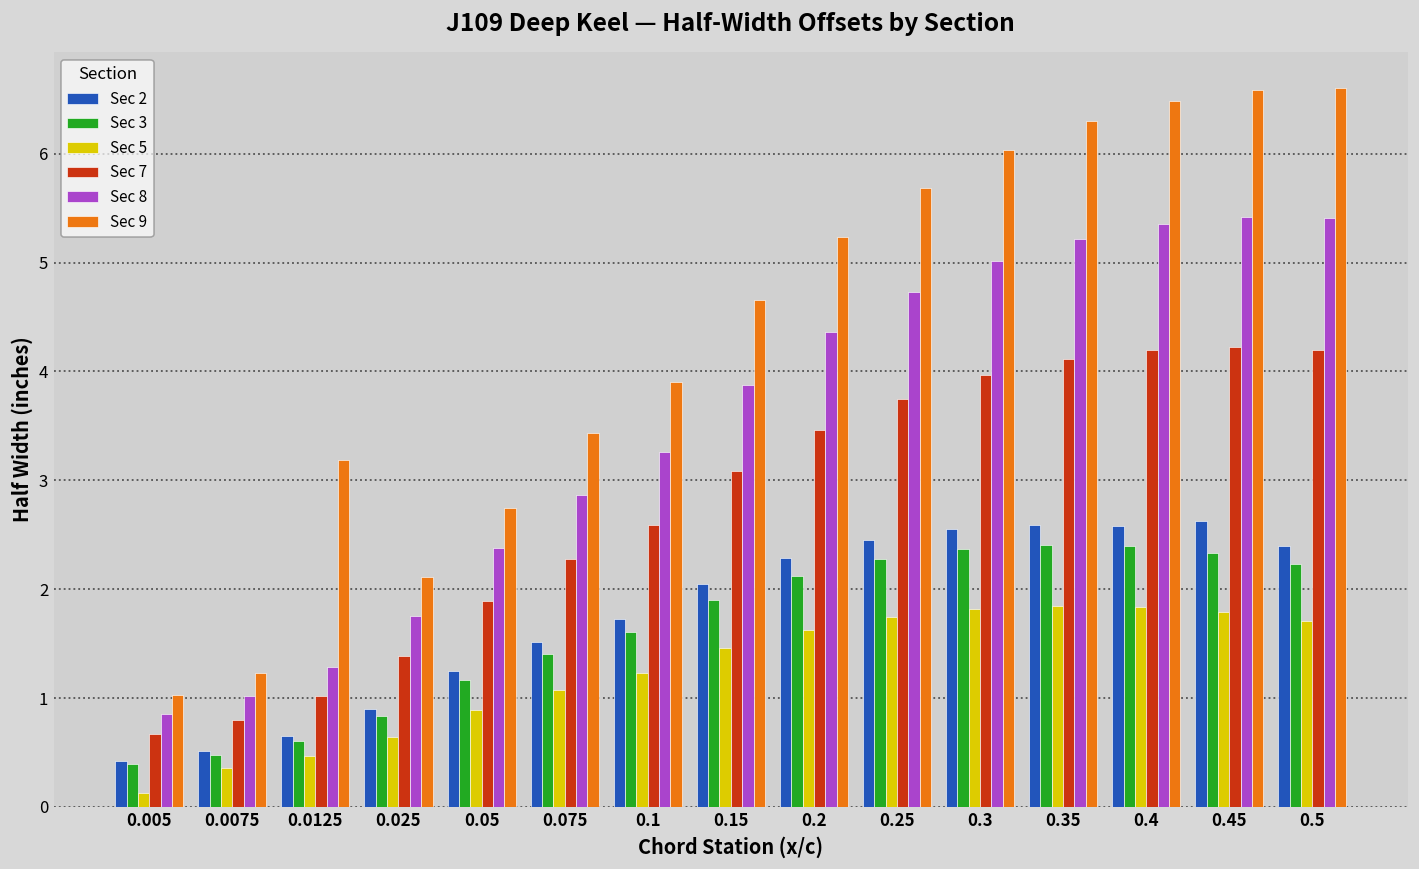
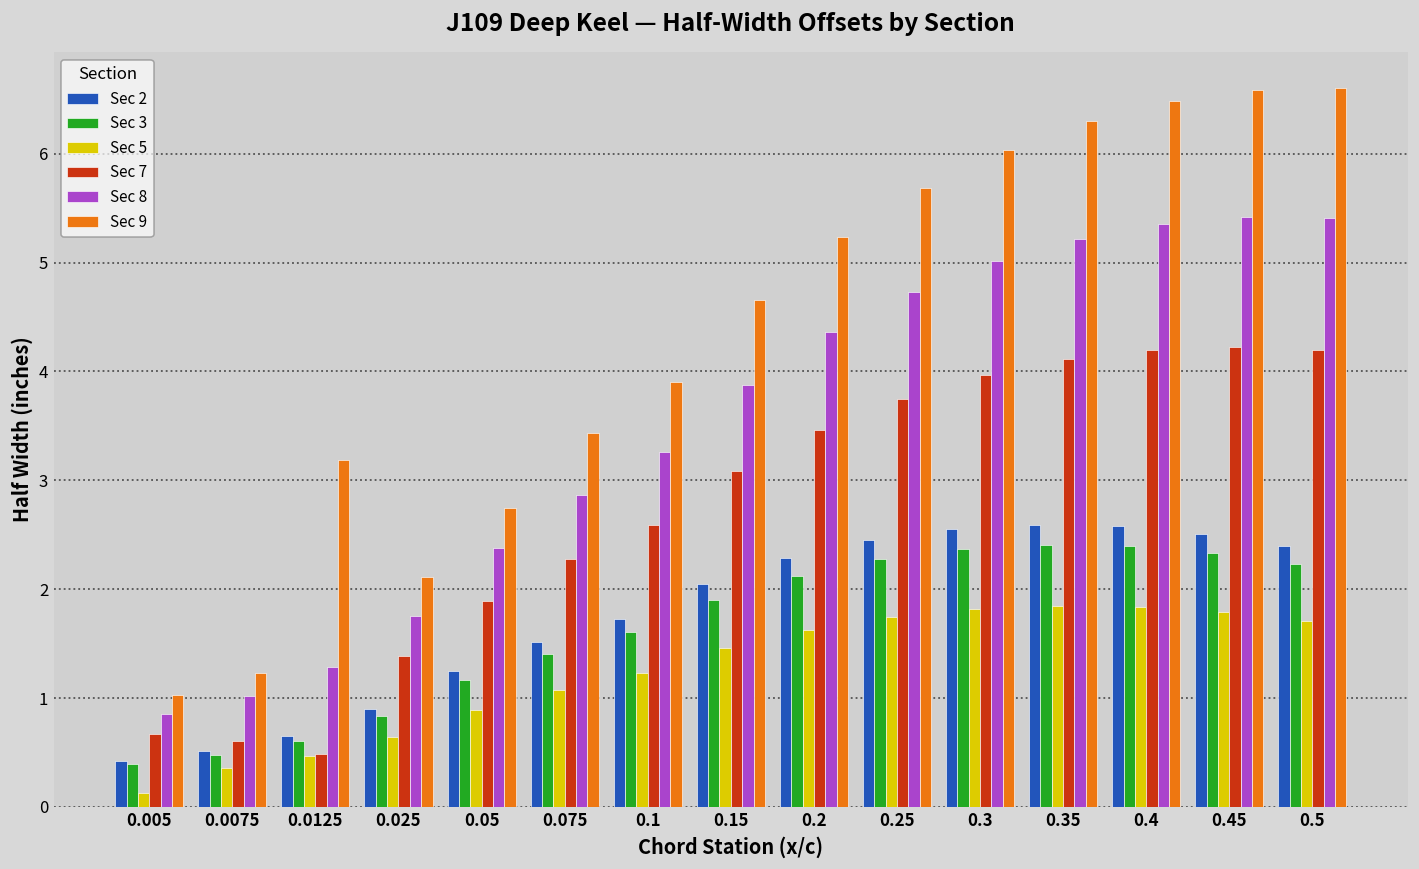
  {
    "Sec 2": {
      "0.005": 0.4,
      "0.0075": 0.5,
      "0.0125": 0.6,
      "0.025": 0.9,
      "0.05": 1.3,
      "0.075": 1.5,
      "0.1": 1.7,
      "0.15": 2.1,
      "0.2": 2.3,
      "0.25": 2.4,
      "0.3": 2.6,
      "0.35": 2.6,
      "0.4": 2.6,
-     "0.45": 2.6,
+     "0.45": 2.5,
      "0.5": 2.4
    },
    "Sec 3": {
      "0.005": 0.4,
      "0.0075": 0.5,
      "0.0125": 0.6,
      "0.025": 0.8,
      "0.05": 1.2,
      "0.075": 1.4,
      "0.1": 1.6,
      "0.15": 1.9,
      "0.2": 2.1,
      "0.25": 2.3,
      "0.3": 2.4,
      "0.35": 2.4,
      "0.4": 2.4,
      "0.45": 2.3,
      "0.5": 2.2
    },
    "Sec 5": {
      "0.005": 0.1,
      "0.0075": 0.4,
      "0.0125": 0.5,
      "0.025": 0.6,
      "0.05": 0.9,
      "0.075": 1.1,
      "0.1": 1.2,
      "0.15": 1.5,
      "0.2": 1.6,
      "0.25": 1.7,
      "0.3": 1.8,
      "0.35": 1.9,
      "0.4": 1.8,
      "0.45": 1.8,
      "0.5": 1.7
    },
    "Sec 7": {
      "0.005": 0.7,
-     "0.0075": 0.8,
-     "0.0125": 1.0,
+     "0.0075": 0.6,
+     "0.0125": 0.5,
      "0.025": 1.4,
      "0.05": 1.9,
      "0.075": 2.3,
      "0.1": 2.6,
      "0.15": 3.1,
      "0.2": 3.5,
      "0.25": 3.7,
      "0.3": 4.0,
      "0.35": 4.1,
      "0.4": 4.2,
      "0.45": 4.2,
      "0.5": 4.2
    },
    "Sec 8": {
      "0.005": 0.9,
      "0.0075": 1.0,
      "0.0125": 1.3,
      "0.025": 1.8,
      "0.05": 2.4,
      "0.075": 2.9,
      "0.1": 3.3,
      "0.15": 3.9,
      "0.2": 4.4,
      "0.25": 4.7,
      "0.3": 5.0,
      "0.35": 5.2,
      "0.4": 5.4,
      "0.45": 5.4,
      "0.5": 5.4
    },
    "Sec 9": {
      "0.005": 1.0,
      "0.0075": 1.2,
      "0.0125": 3.2,
      "0.025": 2.1,
      "0.05": 2.7,
      "0.075": 3.4,
      "0.1": 3.9,
      "0.15": 4.7,
      "0.2": 5.2,
      "0.25": 5.7,
      "0.3": 6.0,
      "0.35": 6.3,
      "0.4": 6.5,
      "0.45": 6.6,
      "0.5": 6.6
    }
  }
